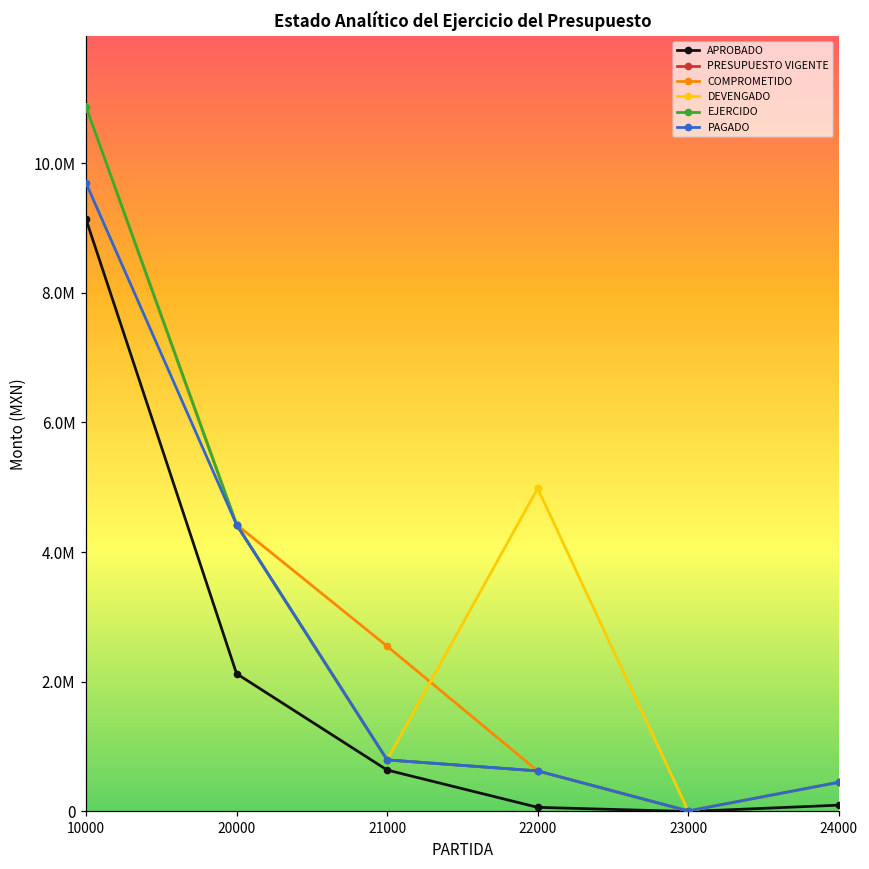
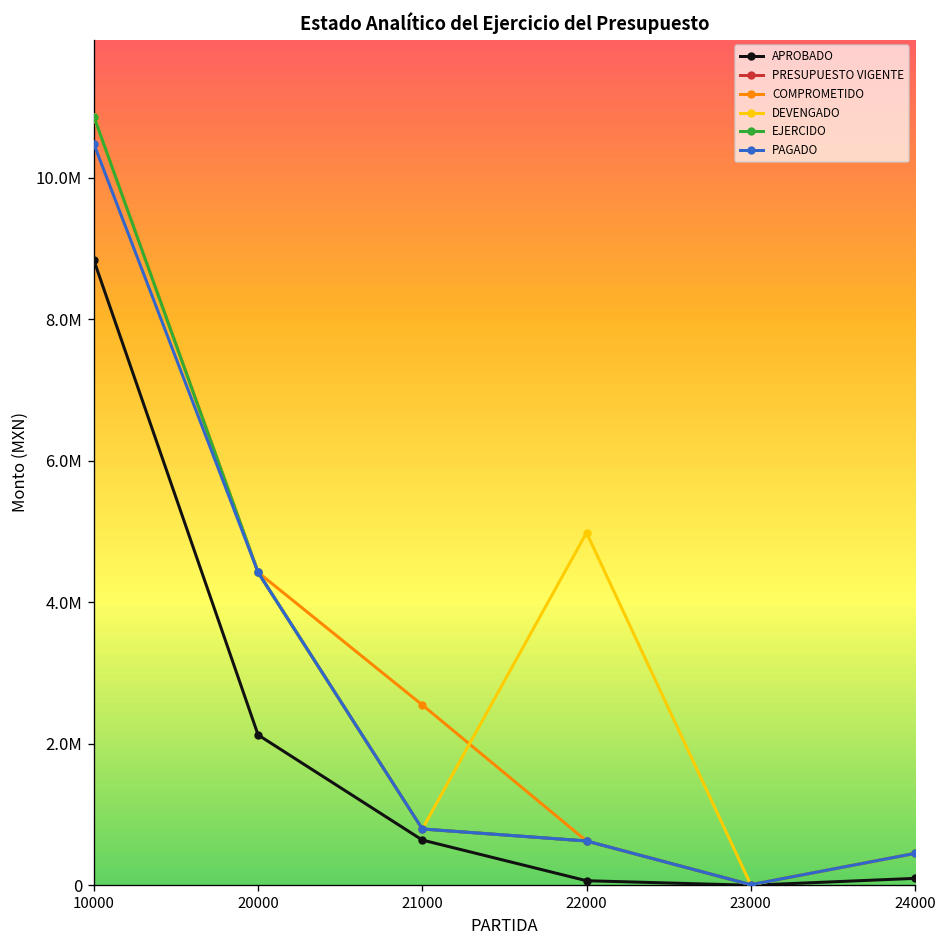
  {
    "APROBADO": {
-     "10000": 9100000,
+     "10000": 8800000,
      "20000": 2100000,
      "21000": 600000,
      "22000": 100000,
      "24000": 100000
    },
    "COMPROMETIDO": {
      "21000": 2500000
    },
    "DEVENGADO": {
      "22000": 5000000
    },
    "PAGADO": {
-     "10000": 9700000
+     "10000": 10500000
    }
  }
